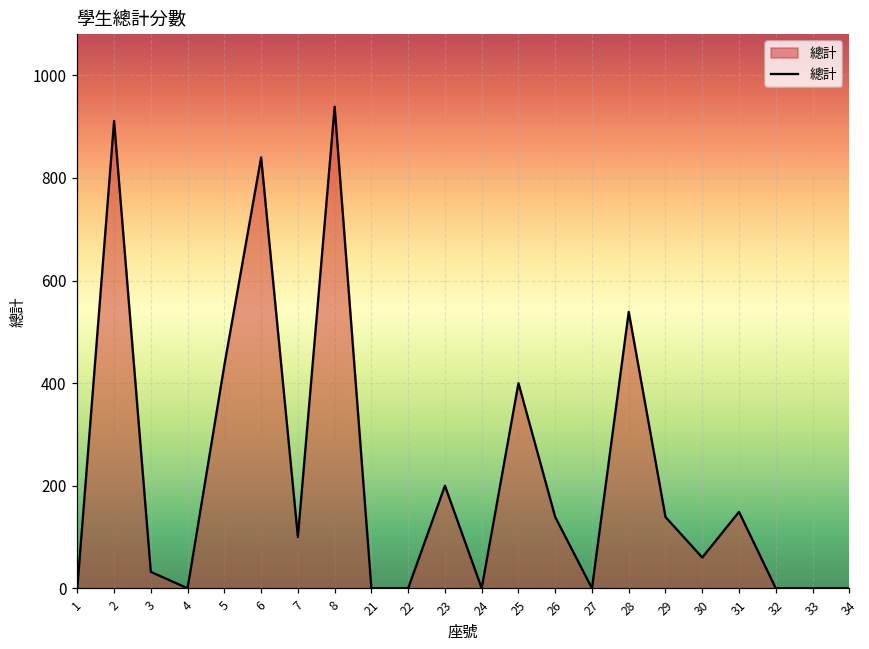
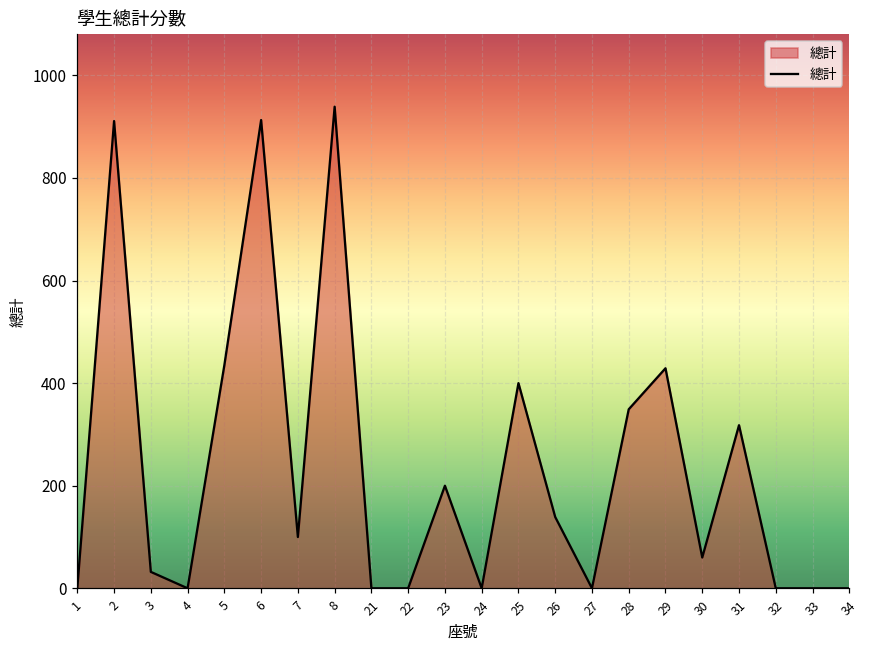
  {
    "1": 0,
    "2": 910,
    "3": 30,
    "4": 0,
    "5": 440,
-   "6": 840,
+   "6": 910,
    "7": 100,
    "8": 940,
    "21": 0,
    "22": 0,
    "23": 200,
    "24": 0,
    "25": 400,
    "26": 140,
    "27": 0,
-   "28": 540,
-   "29": 140,
+   "28": 350,
+   "29": 430,
    "30": 60,
-   "31": 150,
+   "31": 320,
    "32": 0,
    "33": 0,
    "34": 0
  }
